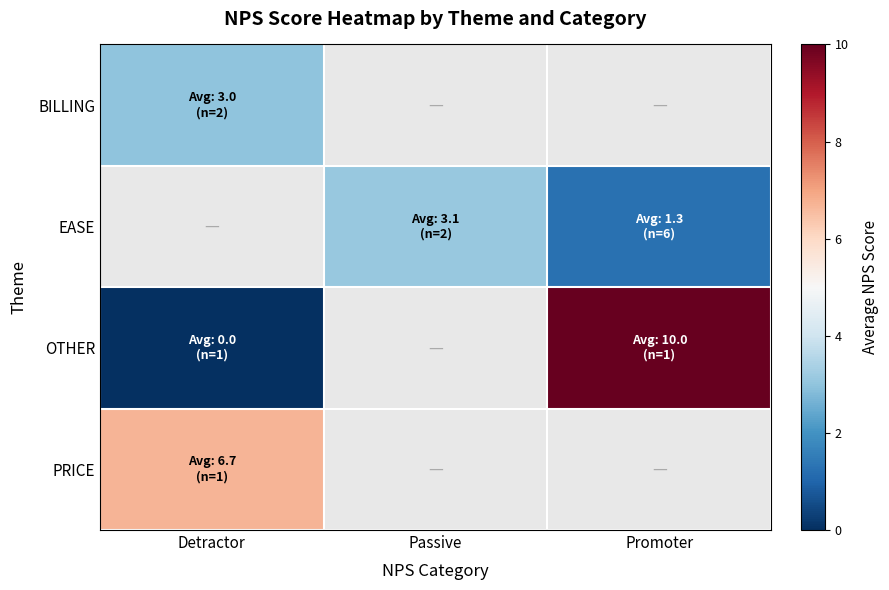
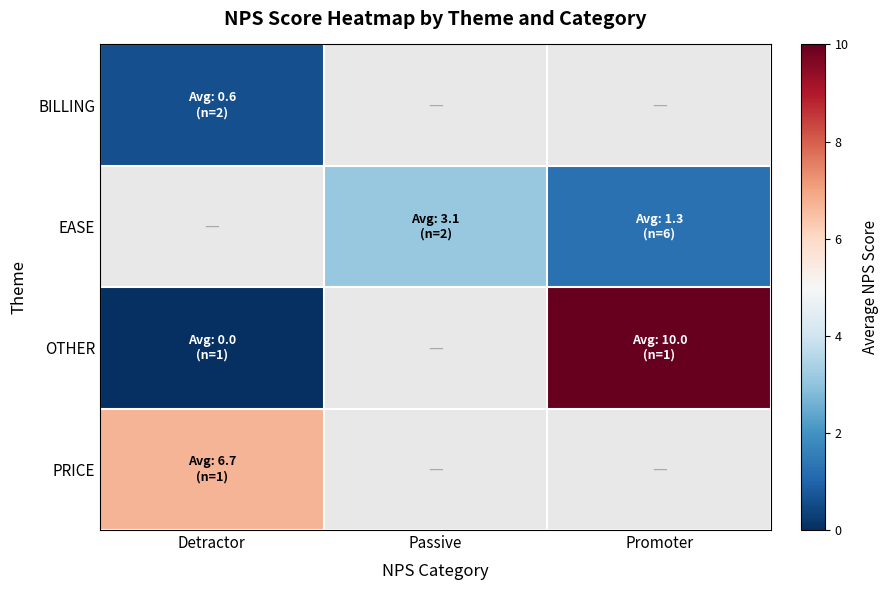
  {
    "BILLING": {
-     "Detractor": 3.0
+     "Detractor": 0.6
    }
  }
